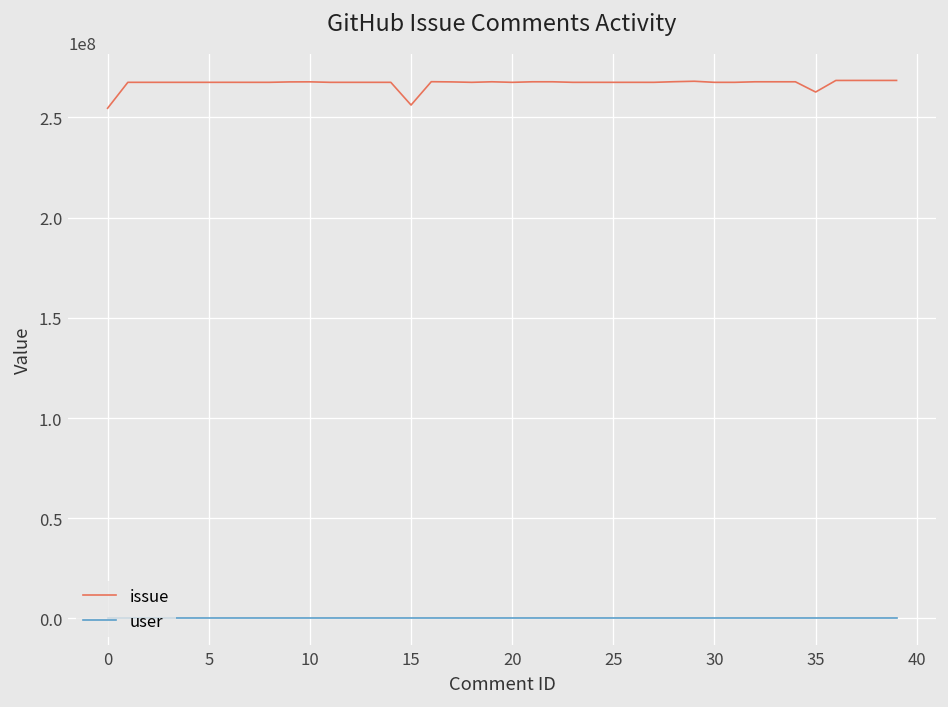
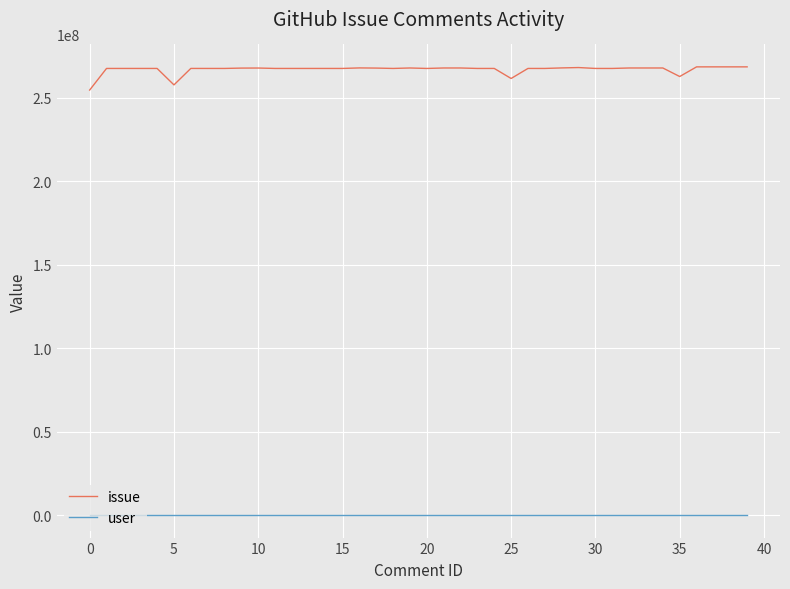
  {
    "issue": {
      "0": 255000000,
-     "5": 268000000,
+     "5": 258000000,
      "10": 268000000,
-     "15": 256000000,
+     "15": 268000000,
      "20": 268000000,
-     "25": 268000000,
+     "25": 262000000,
      "30": 268000000,
      "35": 263000000
    },
    "user": {
      "5": 0,
      "10": 0,
      "15": 0,
      "20": 0,
      "25": 0,
      "30": 0,
      "35": 0
    }
  }
